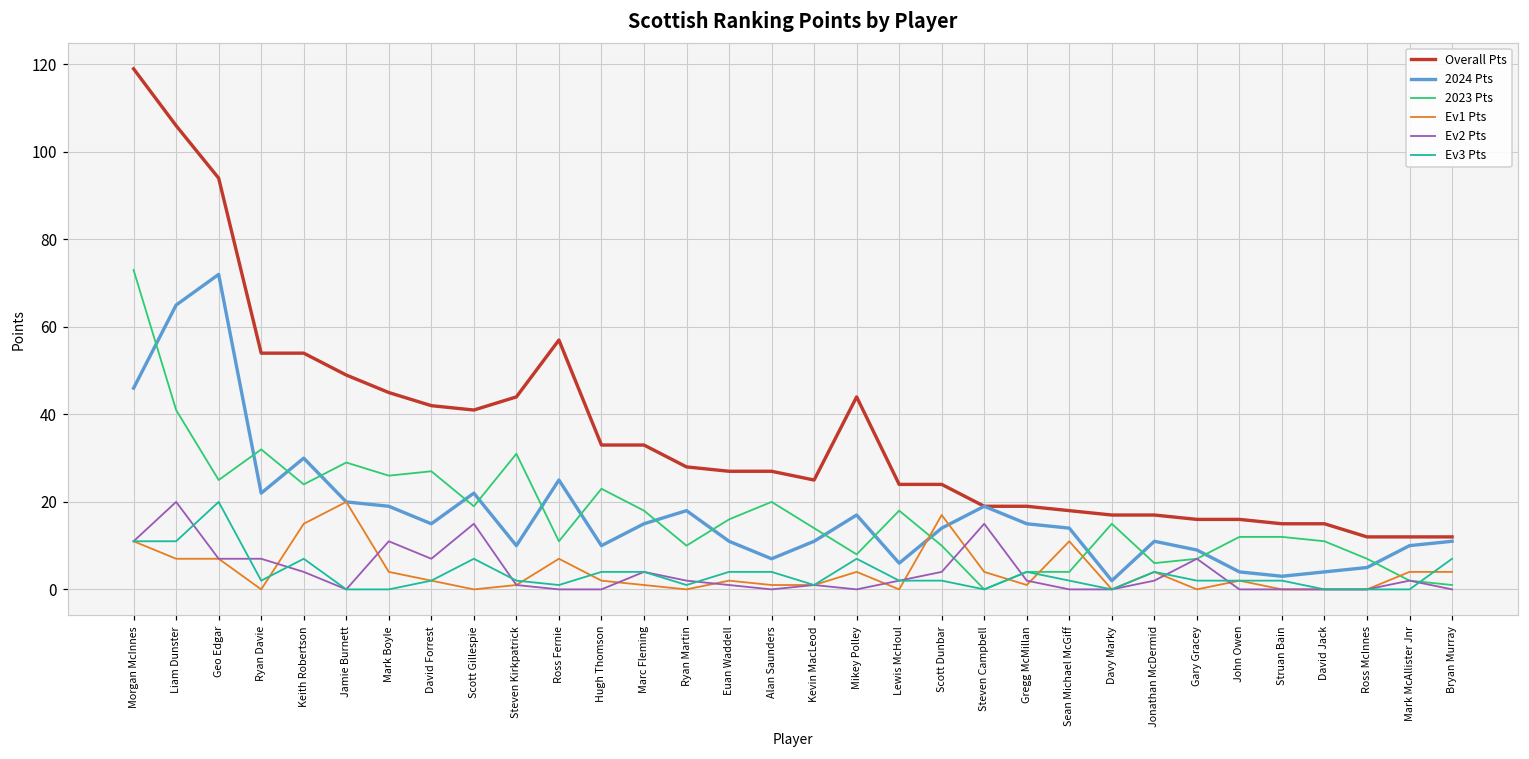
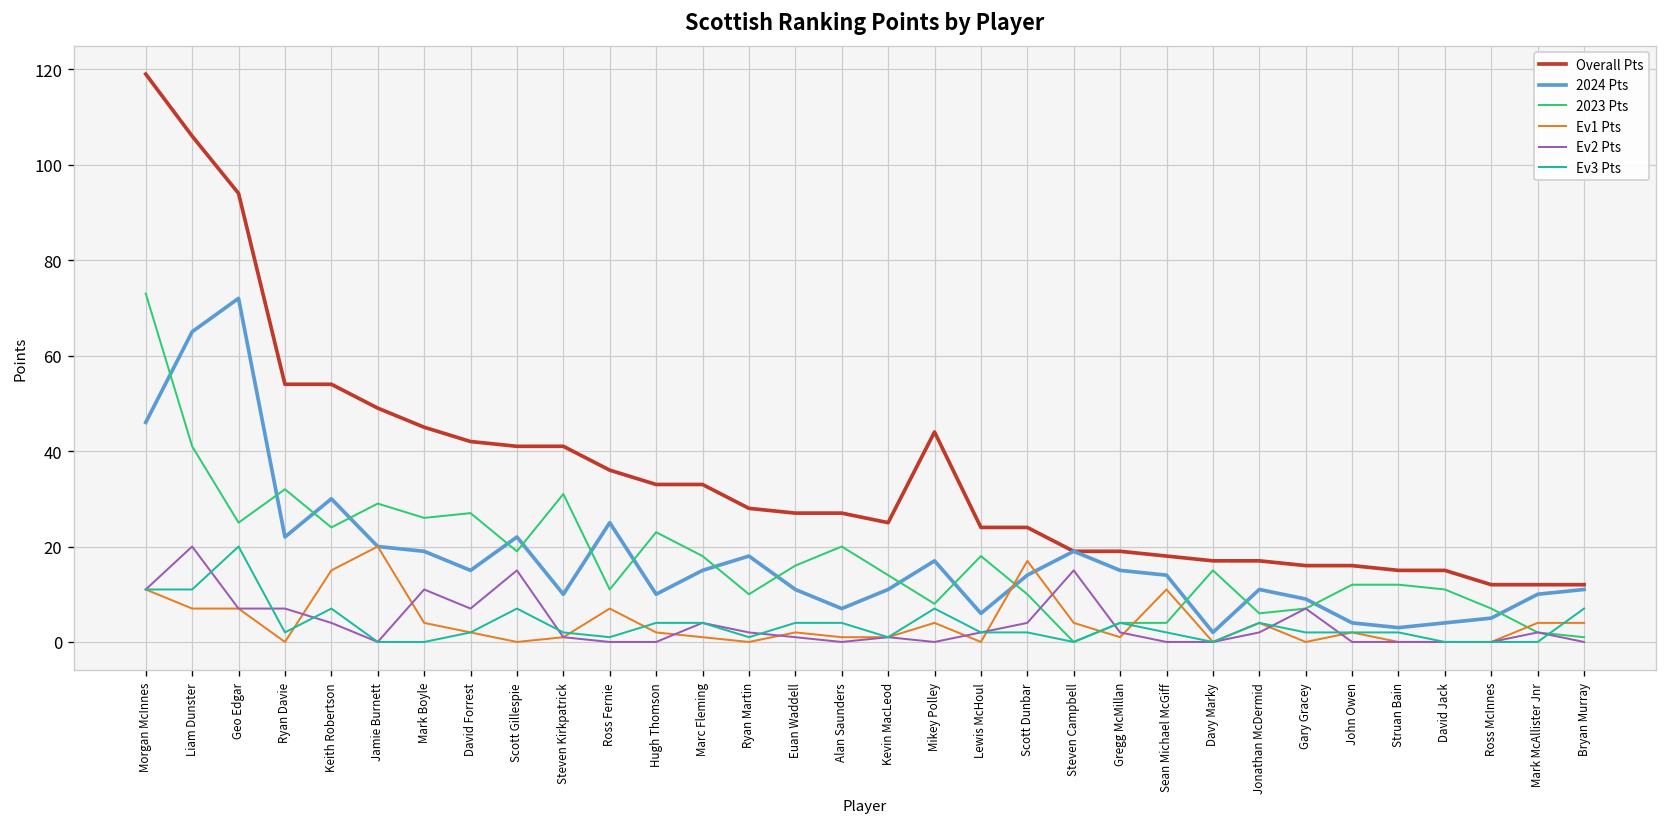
  {
    "Overall Pts": {
      "Morgan McInnes": 119,
      "Liam Dunster": 106,
      "Geo Edgar": 94,
      "Ryan Davie": 54,
      "Keith Robertson": 54,
      "Jamie Burnett": 49,
      "Mark Boyle": 45,
      "David Forrest": 42,
      "Scott Gillespie": 41,
-     "Steven Kirkpatrick": 44,
-     "Ross Fernie": 57,
+     "Steven Kirkpatrick": 41,
+     "Ross Fernie": 36,
      "Hugh Thomson": 33,
      "Marc Fleming": 33,
      "Ryan Martin": 28,
      "Euan Waddell": 27,
      "Alan Saunders": 27,
      "Kevin MacLeod": 25,
      "Mikey Polley": 44,
      "Lewis McHoul": 24,
      "Scott Dunbar": 24,
      "Gregg McMillan": 19,
      "Sean Michael McGiff": 18,
      "Davy Marky": 17,
      "Jonathan McDermid": 17,
      "Gary Gracey": 16,
      "John Owen": 16,
      "Struan Bain": 15,
      "David Jack": 15,
      "Ross McInnes": 12,
      "Mark McAllister Jnr": 12,
      "Bryan Murray": 12
    },
    "2024 Pts": {
      "Morgan McInnes": 46,
      "Liam Dunster": 65,
      "Geo Edgar": 72,
      "Ryan Davie": 22,
      "Keith Robertson": 30,
      "Mark Boyle": 19,
      "David Forrest": 15,
      "Scott Gillespie": 22,
      "Steven Kirkpatrick": 10,
      "Ross Fernie": 25,
      "Hugh Thomson": 10,
      "Marc Fleming": 15,
      "Ryan Martin": 18,
      "Euan Waddell": 11,
      "Alan Saunders": 7,
      "Kevin MacLeod": 11,
      "Mikey Polley": 17,
      "Lewis McHoul": 6,
      "Scott Dunbar": 14,
      "Gregg McMillan": 15,
      "Sean Michael McGiff": 14,
      "Davy Marky": 2,
      "Jonathan McDermid": 11,
      "Gary Gracey": 9,
      "John Owen": 4,
      "Struan Bain": 3,
      "David Jack": 4,
      "Ross McInnes": 5,
      "Mark McAllister Jnr": 10,
      "Bryan Murray": 11
    },
    "Ev1 Pts": {
      "Liam Dunster": 7,
      "Ryan Davie": 0,
      "Keith Robertson": 15,
      "Mark Boyle": 4,
      "Scott Gillespie": 0,
      "Ross Fernie": 7,
      "Hugh Thomson": 2,
      "Marc Fleming": 1,
      "Ryan Martin": 0,
      "Euan Waddell": 2,
      "Alan Saunders": 1,
      "Mikey Polley": 4,
      "Lewis McHoul": 0,
      "Scott Dunbar": 17,
      "Steven Campbell": 4,
      "Gregg McMillan": 1,
      "Sean Michael McGiff": 11,
      "Gary Gracey": 0,
      "Mark McAllister Jnr": 4,
      "Bryan Murray": 4
    },
    "Ev2 Pts": {
      "Liam Dunster": 20,
      "Ryan Davie": 7,
      "Keith Robertson": 4,
      "Mark Boyle": 11,
      "David Forrest": 7,
      "Scott Gillespie": 15,
      "Ross Fernie": 0,
      "Hugh Thomson": 0,
      "Ryan Martin": 2,
      "Euan Waddell": 1,
      "Alan Saunders": 0,
      "Mikey Polley": 0,
      "Scott Dunbar": 4,
      "Steven Campbell": 15,
      "Gregg McMillan": 2,
      "Sean Michael McGiff": 0,
      "Jonathan McDermid": 2,
      "John Owen": 0,
      "Bryan Murray": 0
    }
  }
